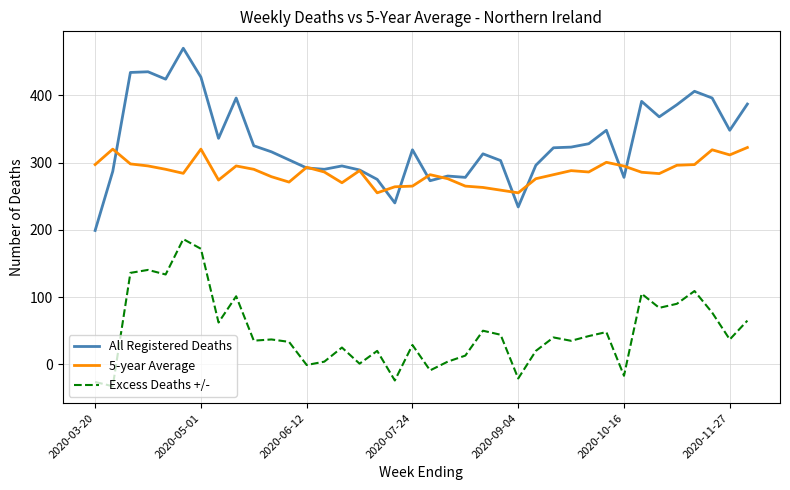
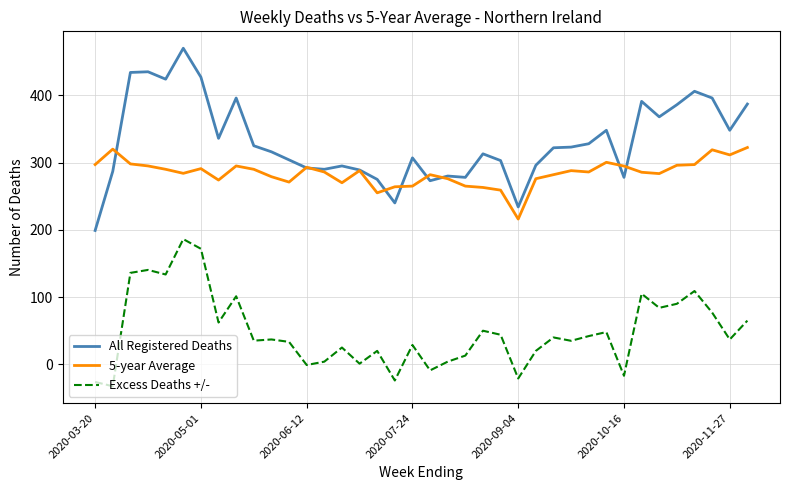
  {
    "All Registered Deaths": {
      "2020-03-20": 200,
      "2020-05-01": 430,
-     "2020-07-24": 320,
+     "2020-07-24": 310,
      "2020-09-04": 230,
      "2020-10-16": 280,
      "2020-11-27": 350
    },
    "5-year Average": {
      "2020-03-20": 300,
-     "2020-05-01": 320,
+     "2020-05-01": 290,
      "2020-07-24": 270,
-     "2020-09-04": 260,
+     "2020-09-04": 220,
      "2020-10-16": 290,
      "2020-11-27": 310
    },
    "Excess Deaths +/-": {
      "2020-05-01": 170,
      "2020-06-12": 0,
      "2020-07-24": 30,
      "2020-09-04": -20,
      "2020-10-16": -20,
      "2020-11-27": 40
    }
  }
